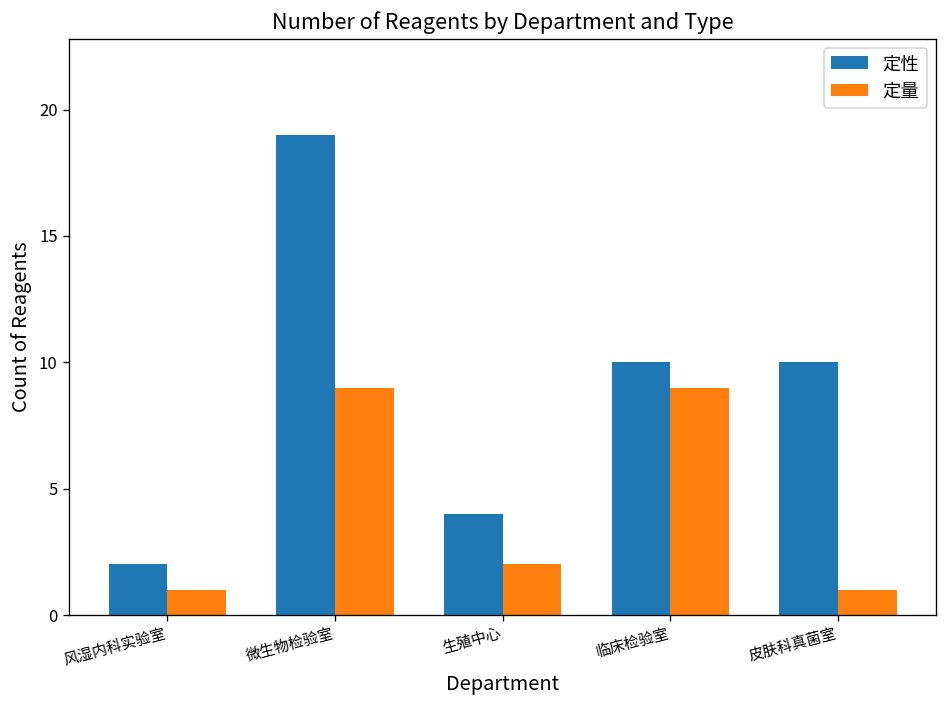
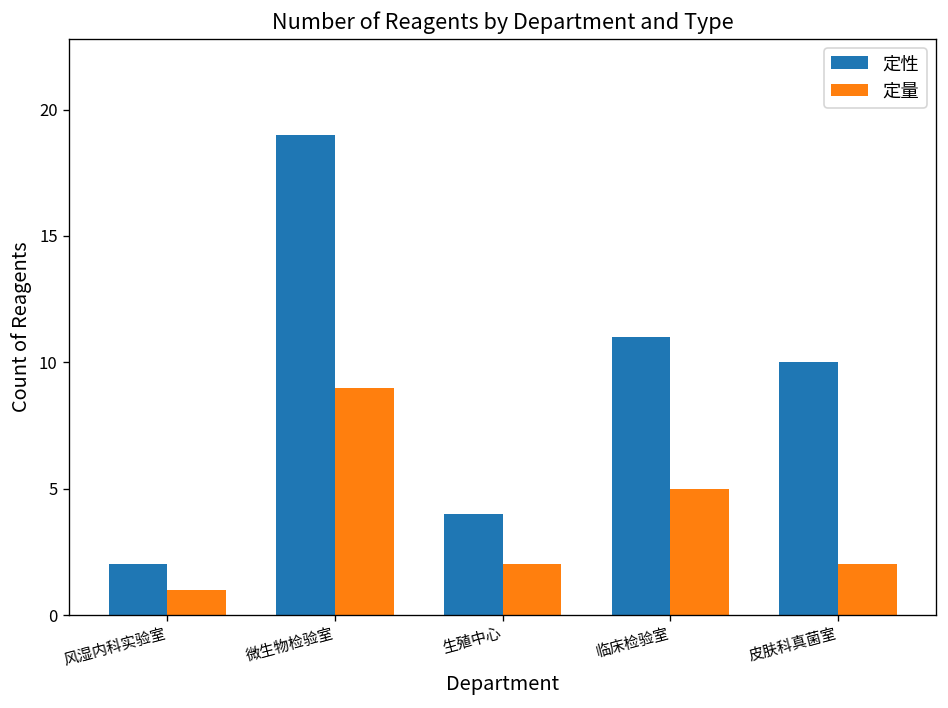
  {
    "定性": {
      "风湿内科实验室": 2,
      "微生物检验室": 19,
      "生殖中心": 4,
-     "临床检验室": 10,
+     "临床检验室": 11,
      "皮肤科真菌室": 10
    },
    "定量": {
      "风湿内科实验室": 1,
      "微生物检验室": 9,
      "生殖中心": 2,
-     "临床检验室": 9,
-     "皮肤科真菌室": 1
+     "临床检验室": 5,
+     "皮肤科真菌室": 2
    }
  }
